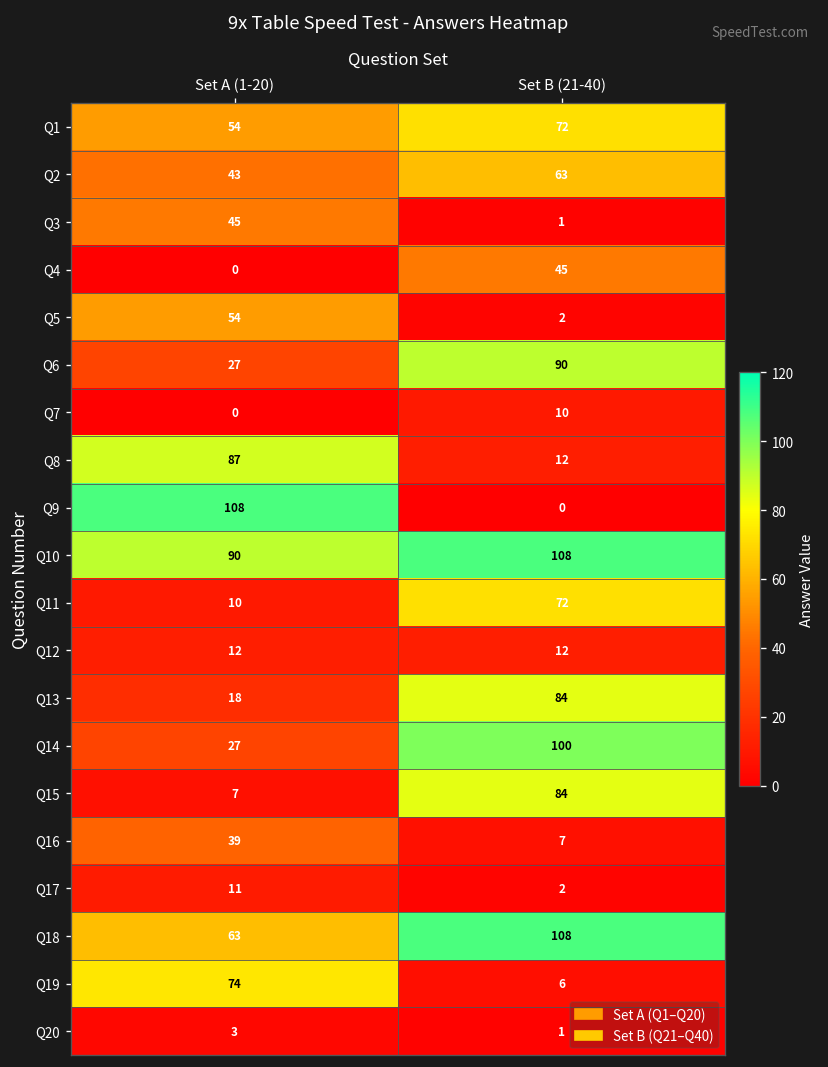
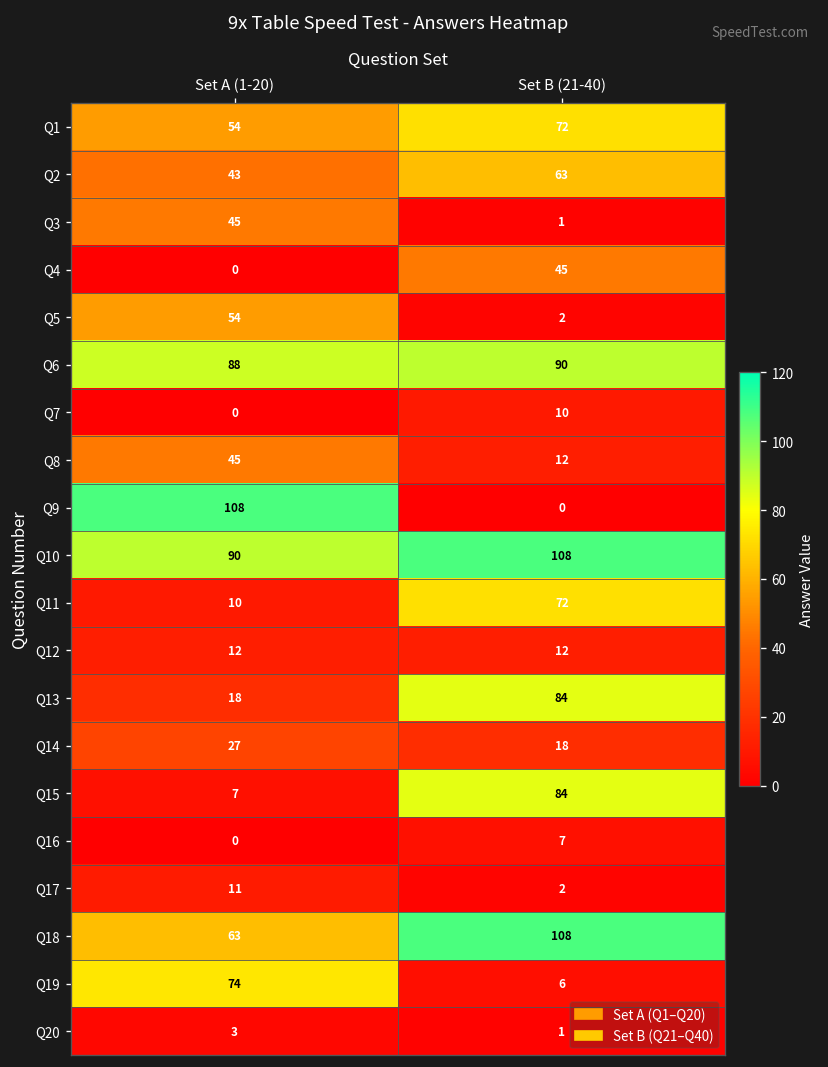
  {
    "Q1": {
      "Set A (1-20)": 54,
      "Set B (21-40)": 72
    },
    "Q2": {
      "Set A (1-20)": 43,
      "Set B (21-40)": 63
    },
    "Q3": {
      "Set A (1-20)": 45,
      "Set B (21-40)": 1
    },
    "Q4": {
      "Set A (1-20)": 0,
      "Set B (21-40)": 45
    },
    "Q5": {
      "Set A (1-20)": 54,
      "Set B (21-40)": 2
    },
    "Q6": {
-     "Set A (1-20)": 27,
+     "Set A (1-20)": 88,
      "Set B (21-40)": 90
    },
    "Q7": {
      "Set A (1-20)": 0,
      "Set B (21-40)": 10
    },
    "Q8": {
-     "Set A (1-20)": 87,
+     "Set A (1-20)": 45,
      "Set B (21-40)": 12
    },
    "Q9": {
      "Set A (1-20)": 108,
      "Set B (21-40)": 0
    },
    "Q10": {
      "Set A (1-20)": 90,
      "Set B (21-40)": 108
    },
    "Q11": {
      "Set A (1-20)": 10,
      "Set B (21-40)": 72
    },
    "Q12": {
      "Set A (1-20)": 12,
      "Set B (21-40)": 12
    },
    "Q13": {
      "Set A (1-20)": 18,
      "Set B (21-40)": 84
    },
    "Q14": {
      "Set A (1-20)": 27,
-     "Set B (21-40)": 100
+     "Set B (21-40)": 18
    },
    "Q15": {
      "Set A (1-20)": 7,
      "Set B (21-40)": 84
    },
    "Q16": {
-     "Set A (1-20)": 39,
+     "Set A (1-20)": 0,
      "Set B (21-40)": 7
    },
    "Q17": {
      "Set A (1-20)": 11,
      "Set B (21-40)": 2
    },
    "Q18": {
      "Set A (1-20)": 63,
      "Set B (21-40)": 108
    },
    "Q19": {
      "Set A (1-20)": 74,
      "Set B (21-40)": 6
    },
    "Q20": {
      "Set A (1-20)": 3,
      "Set B (21-40)": 1
    }
  }
